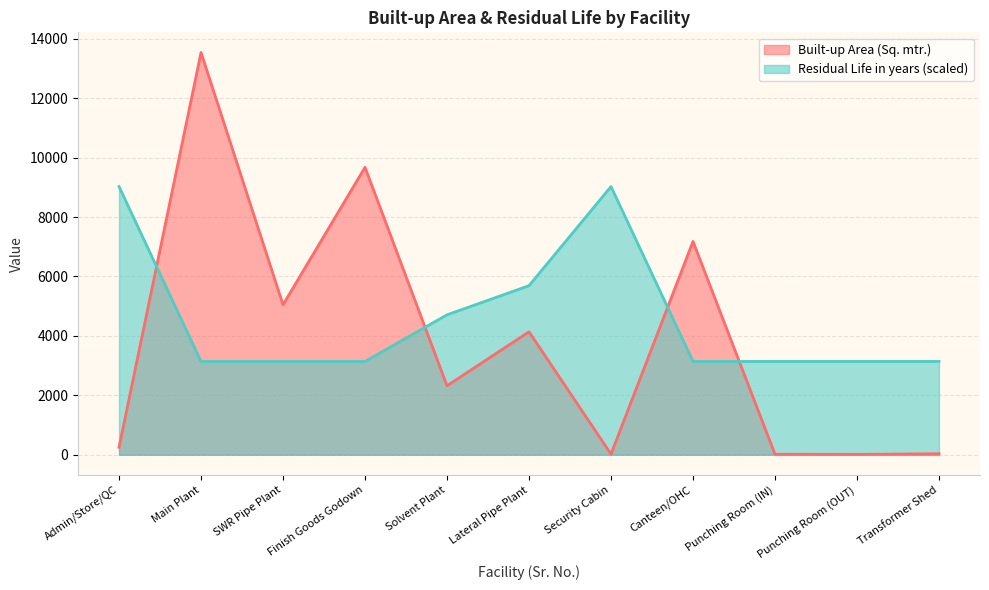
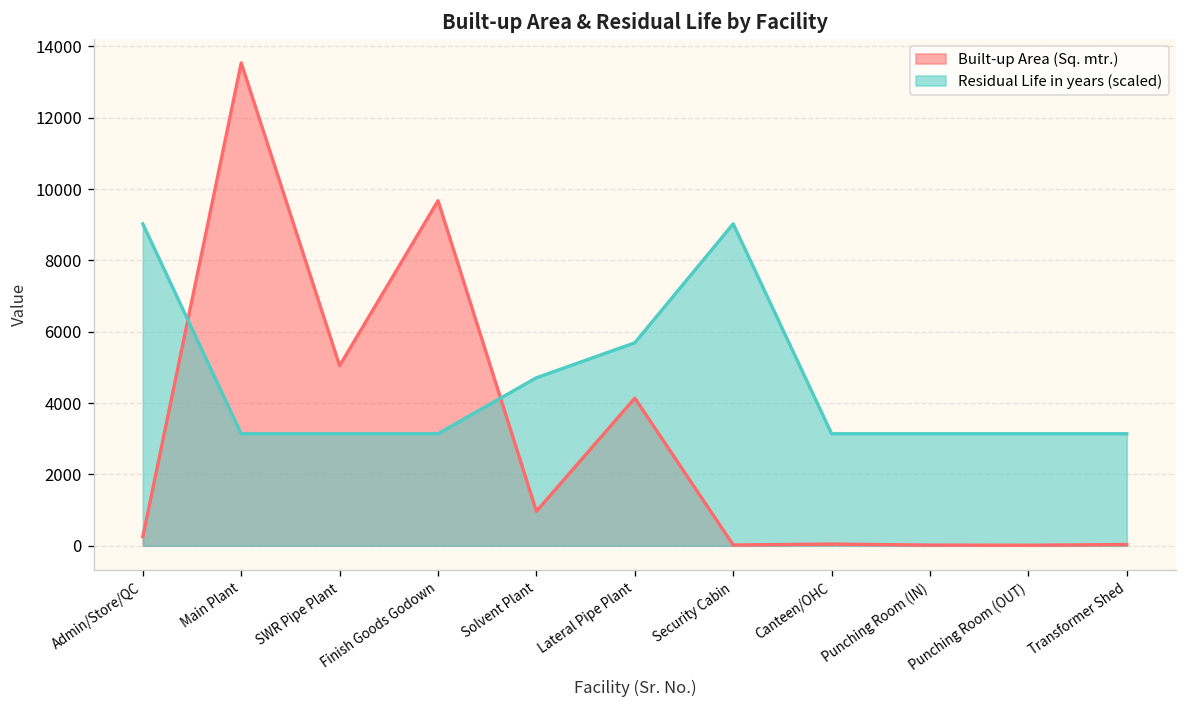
  {
    "Built-up Area (Sq. mtr.)": {
      "Admin/Store/QC": 300,
      "Main Plant": 13500,
      "SWR Pipe Plant": 5000,
      "Finish Goods Godown": 9700,
-     "Solvent Plant": 2300,
+     "Solvent Plant": 1000,
      "Lateral Pipe Plant": 4100,
      "Security Cabin": 0,
-     "Canteen/OHC": 7200,
+     "Canteen/OHC": 0,
      "Punching Room (IN)": 0,
      "Punching Room (OUT)": 0,
      "Transformer Shed": 0
    },
    "Residual Life in years (scaled)": {
      "Admin/Store/QC": 9000,
      "Main Plant": 3100,
      "SWR Pipe Plant": 3100,
      "Finish Goods Godown": 3100,
      "Solvent Plant": 4700,
      "Lateral Pipe Plant": 5700,
      "Security Cabin": 9000,
      "Canteen/OHC": 3100,
      "Punching Room (IN)": 3100,
      "Punching Room (OUT)": 3100,
      "Transformer Shed": 3100
    }
  }
